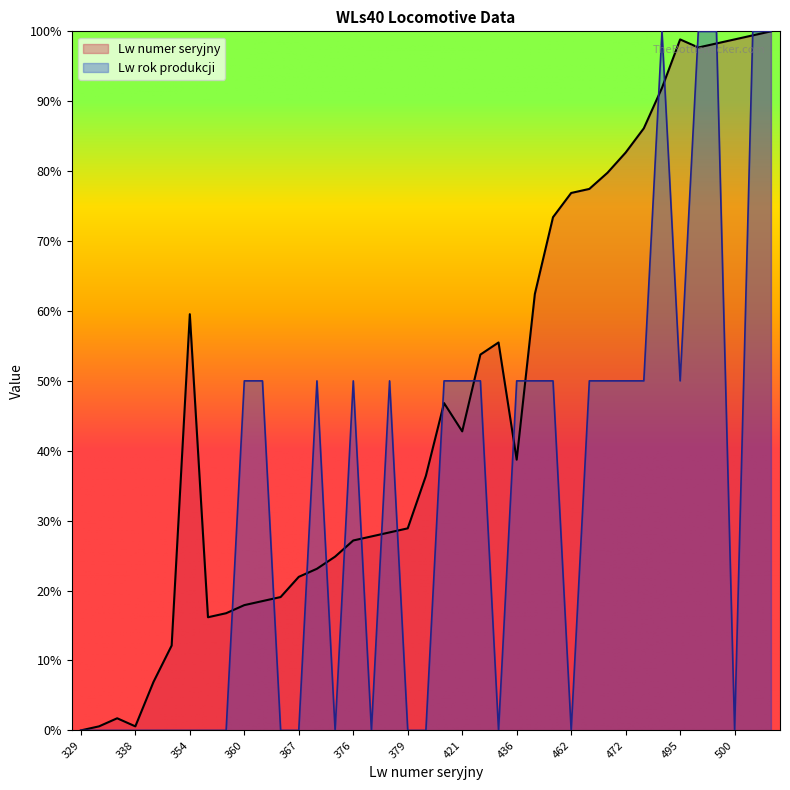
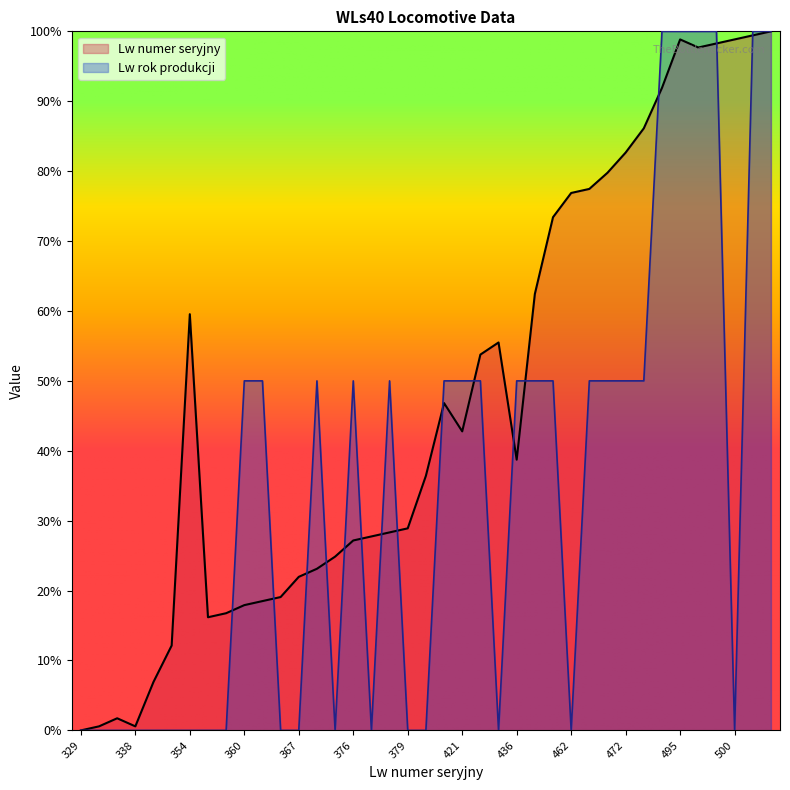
  {
    "Lw numer seryjny": {
      "338": "1%",
      "354": "60%",
      "360": "18%",
      "367": "22%",
      "376": "27%",
      "379": "29%",
      "421": "43%",
      "436": "39%",
      "462": "77%",
      "472": "83%",
      "495": "99%",
      "500": "99%"
    },
    "Lw rok produkcji": {
      "338": "0%",
      "354": "0%",
      "360": "50%",
      "367": "0%",
      "376": "50%",
      "379": "0%",
      "421": "50%",
      "436": "50%",
      "462": "0%",
      "472": "50%",
-     "495": "50%",
+     "495": "100%",
      "500": "0%"
    }
  }
